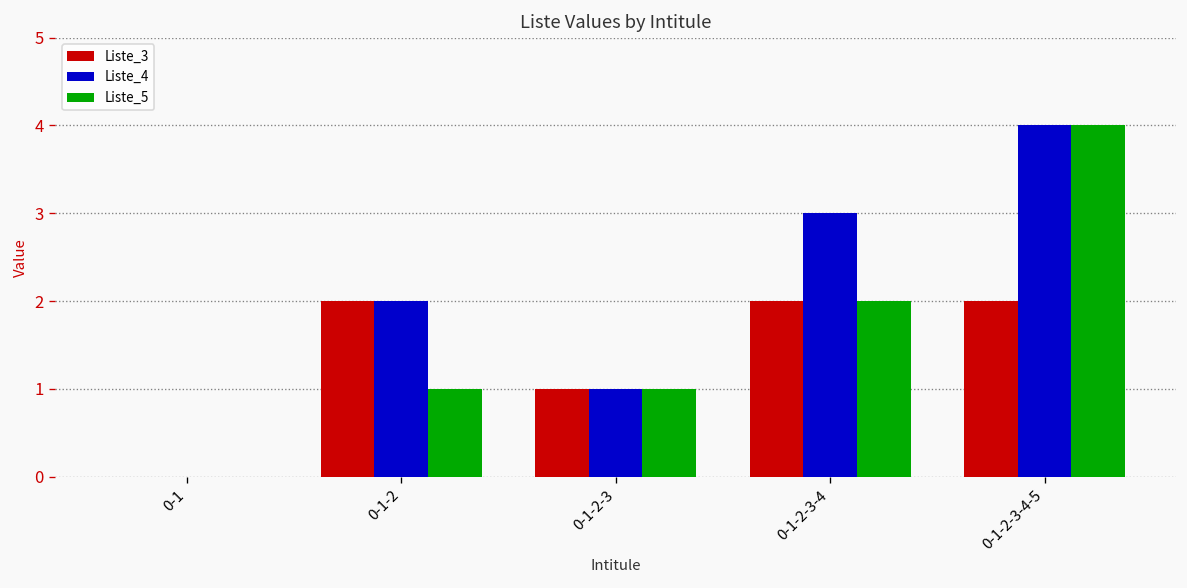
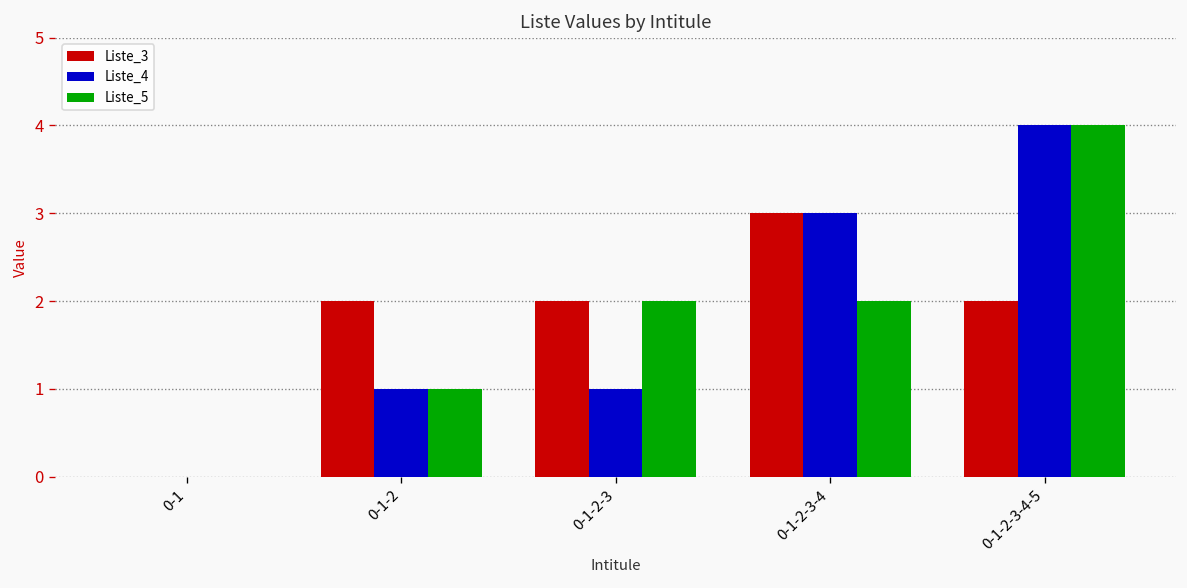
  {
    "Liste_3": {
      "0-1": 0,
      "0-1-2": 2,
-     "0-1-2-3": 1,
-     "0-1-2-3-4": 2,
+     "0-1-2-3": 2,
+     "0-1-2-3-4": 3,
      "0-1-2-3-4-5": 2
    },
    "Liste_4": {
      "0-1": 0,
-     "0-1-2": 2,
+     "0-1-2": 1,
      "0-1-2-3": 1,
      "0-1-2-3-4": 3,
      "0-1-2-3-4-5": 4
    },
    "Liste_5": {
      "0-1": 0,
      "0-1-2": 1,
-     "0-1-2-3": 1,
+     "0-1-2-3": 2,
      "0-1-2-3-4": 2,
      "0-1-2-3-4-5": 4
    }
  }
